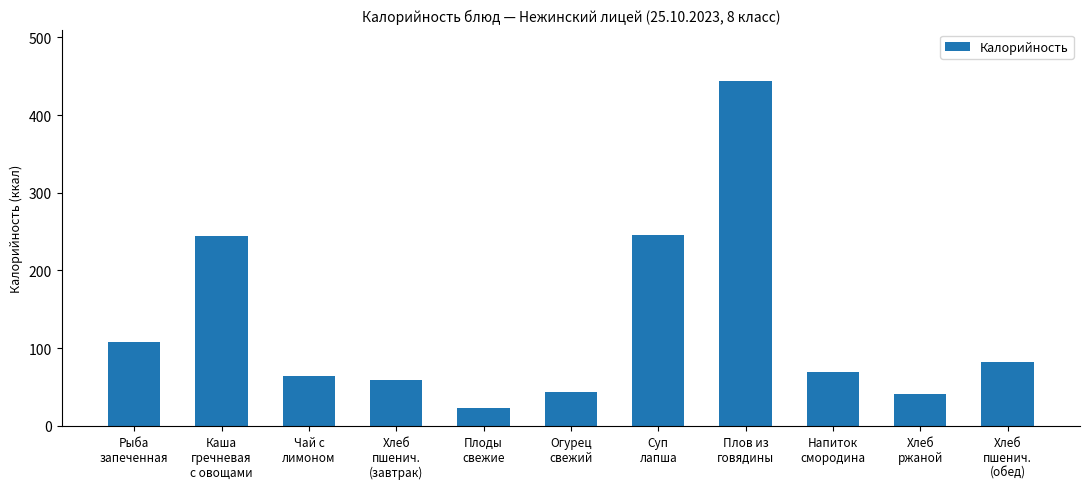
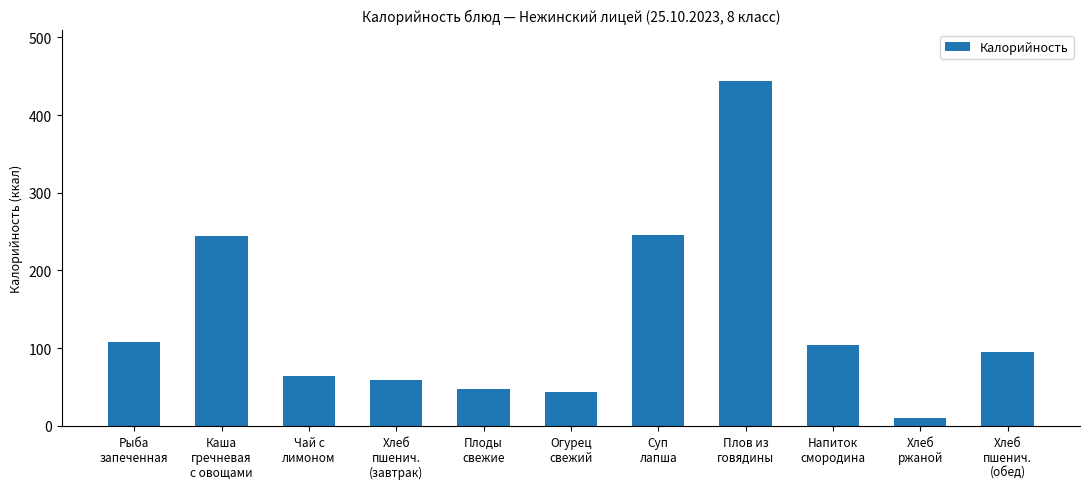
  {
    "Рыба запеченная": 110,
    "Каша гречневая с овощами": 240,
    "Чай с лимоном": 60,
    "Хлеб пшенич. (завтрак)": 60,
-   "Плоды свежие": 20,
+   "Плоды свежие": 50,
    "Огурец свежий": 40,
    "Суп лапша": 250,
    "Плов из говядины": 440,
-   "Напиток смородина": 70,
-   "Хлеб ржаной": 40,
-   "Хлеб пшенич. (обед)": 80
+   "Напиток смородина": 100,
+   "Хлеб ржаной": 10,
+   "Хлеб пшенич. (обед)": 90
  }
